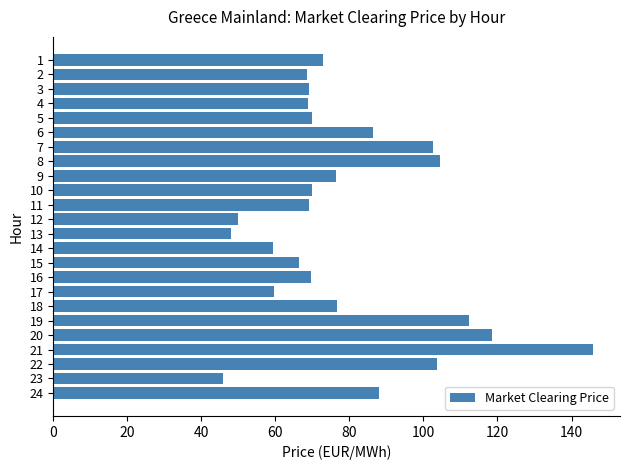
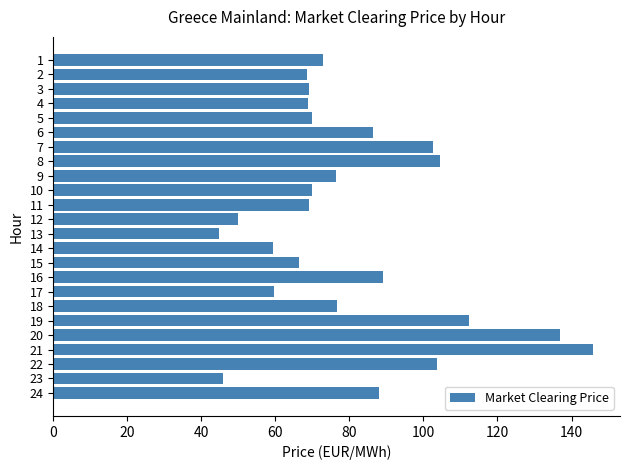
  {
    "1": 73,
    "2": 69,
    "3": 69,
    "4": 69,
    "5": 70,
    "6": 86,
    "7": 102,
    "8": 105,
    "9": 76,
    "10": 70,
    "11": 69,
    "12": 50,
-   "13": 48,
+   "13": 45,
    "14": 59,
    "15": 66,
-   "16": 70,
+   "16": 89,
    "17": 60,
    "18": 77,
    "19": 112,
-   "20": 119,
+   "20": 137,
    "21": 146,
    "22": 104,
    "23": 46,
    "24": 88
  }
